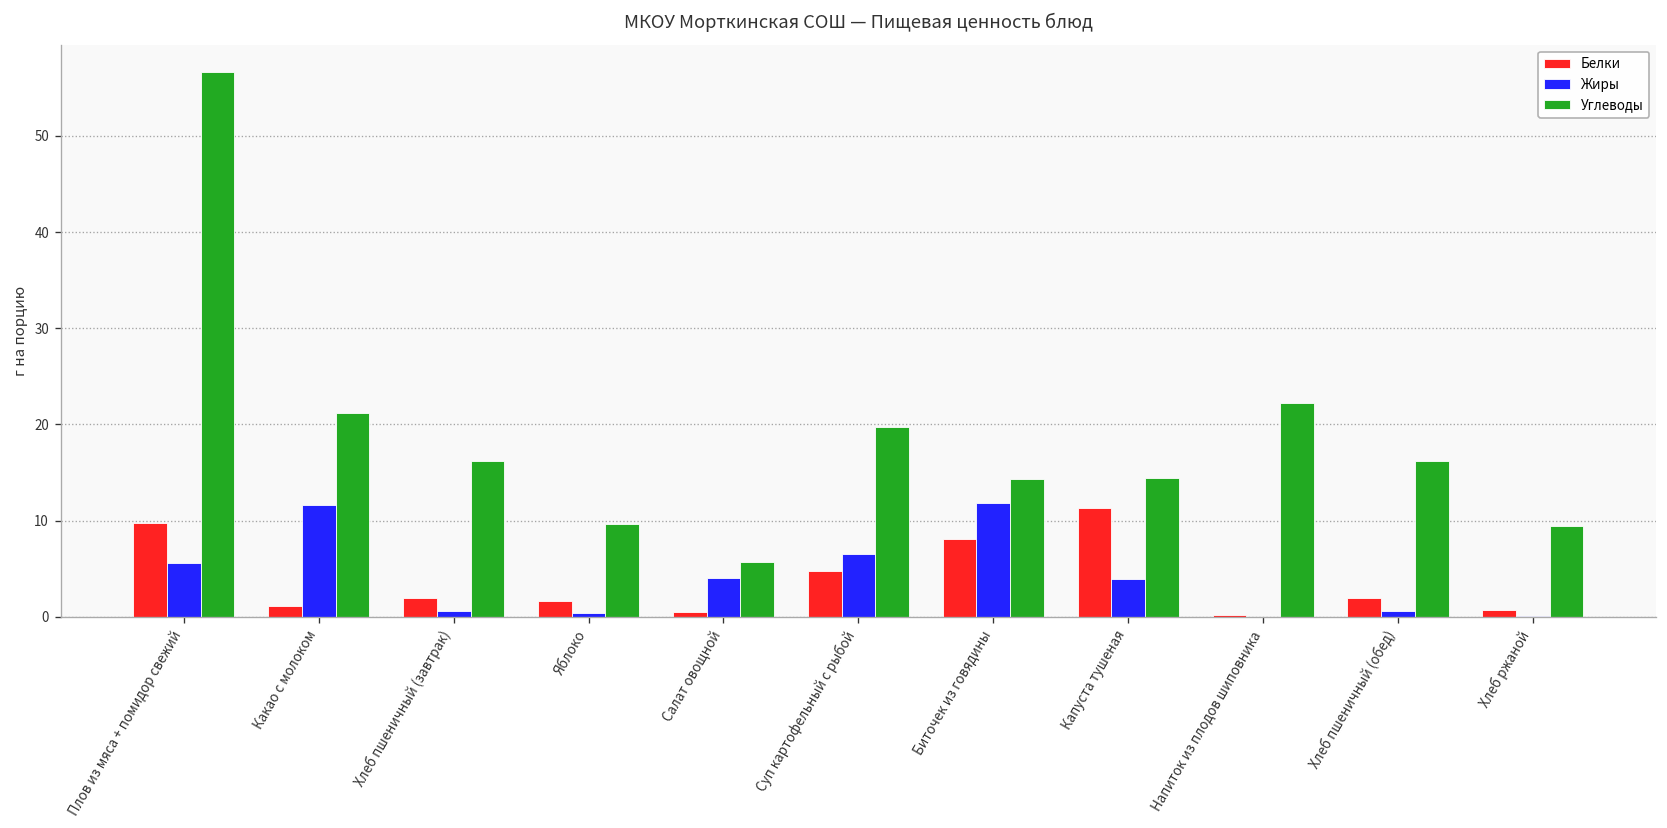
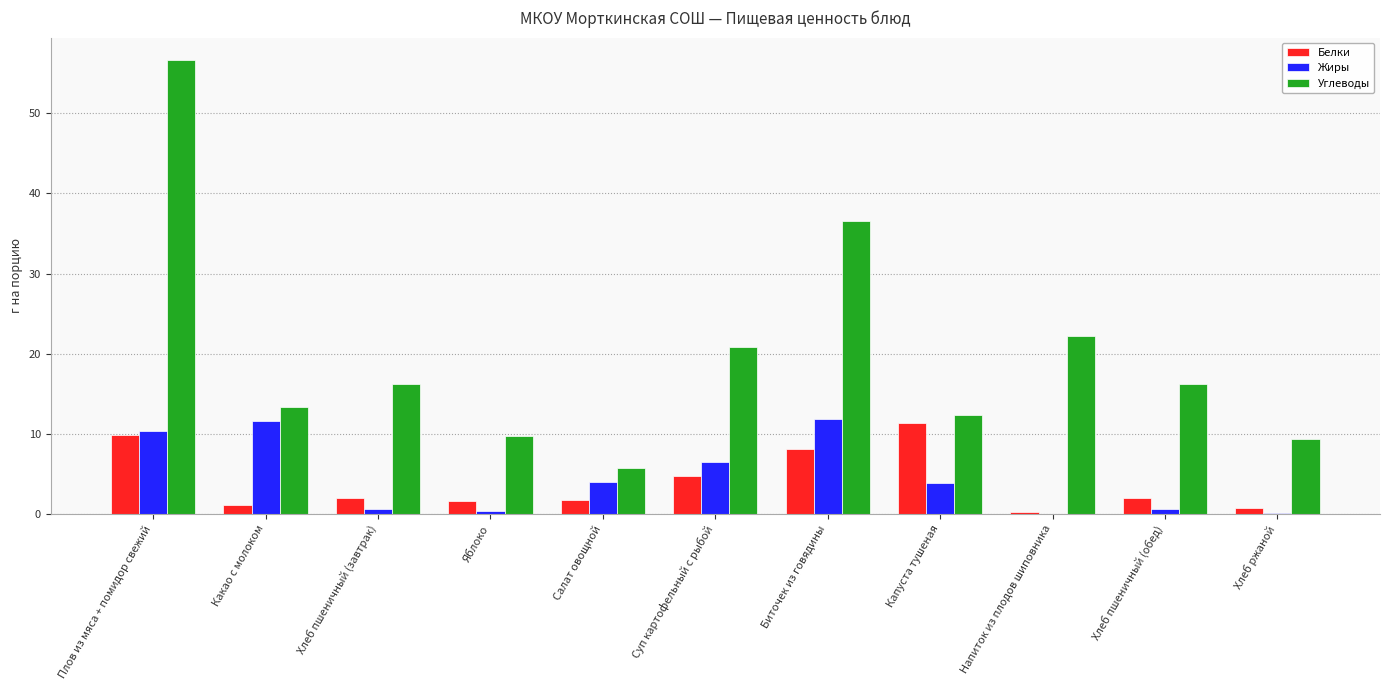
  {
    "Белки": {
      "Плов из мяса + помидор свежий": 10,
      "Какао с молоком": 1,
      "Хлеб пшеничный (завтрак)": 2,
      "Яблоко": 2,
-     "Салат овощной": 1,
+     "Салат овощной": 2,
      "Суп картофельный с рыбой": 5,
      "Биточек из говядины": 8,
      "Капуста тушеная": 11,
      "Хлеб пшеничный (обед)": 2,
      "Хлеб ржаной": 1
    },
    "Жиры": {
-     "Плов из мяса + помидор свежий": 6,
+     "Плов из мяса + помидор свежий": 10,
      "Какао с молоком": 12,
      "Хлеб пшеничный (завтрак)": 1,
      "Яблоко": 0,
      "Салат овощной": 4,
      "Суп картофельный с рыбой": 7,
      "Биточек из говядины": 12,
      "Капуста тушеная": 4,
      "Напиток из плодов шиповника": 0,
      "Хлеб пшеничный (обед)": 1
    },
    "Углеводы": {
      "Плов из мяса + помидор свежий": 57,
-     "Какао с молоком": 21,
+     "Какао с молоком": 13,
      "Хлеб пшеничный (завтрак)": 16,
      "Яблоко": 10,
      "Салат овощной": 6,
-     "Суп картофельный с рыбой": 20,
-     "Биточек из говядины": 14,
-     "Капуста тушеная": 14,
+     "Суп картофельный с рыбой": 21,
+     "Биточек из говядины": 37,
+     "Капуста тушеная": 12,
      "Напиток из плодов шиповника": 22,
      "Хлеб пшеничный (обед)": 16,
      "Хлеб ржаной": 9
    }
  }
